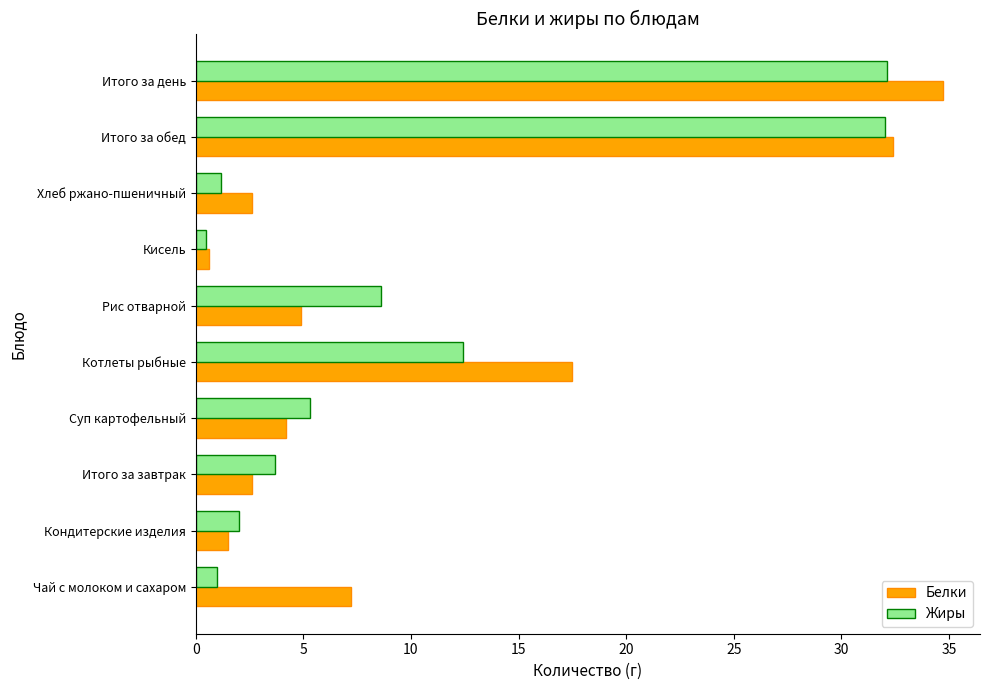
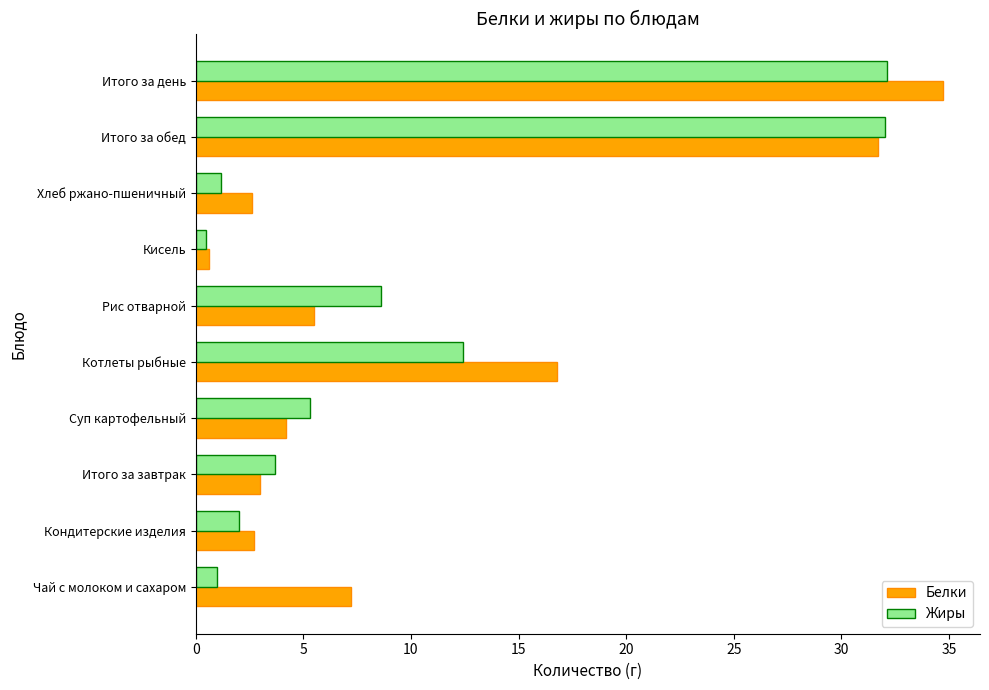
  {
    "Белки": {
      "Итого за день": 34.7,
-     "Итого за обед": 32.4,
+     "Итого за обед": 31.7,
      "Хлеб ржано-пшеничный": 2.6,
      "Кисель": 0.6,
-     "Рис отварной": 4.9,
-     "Котлеты рыбные": 17.5,
+     "Рис отварной": 5.5,
+     "Котлеты рыбные": 16.8,
      "Суп картофельный": 4.2,
-     "Итого за завтрак": 2.6,
-     "Кондитерские изделия": 1.5,
+     "Итого за завтрак": 3.0,
+     "Кондитерские изделия": 2.7,
      "Чай с молоком и сахаром": 7.2
    },
    "Жиры": {
      "Итого за день": 32.1,
      "Итого за обед": 32.0,
      "Хлеб ржано-пшеничный": 1.2,
      "Кисель": 0.5,
      "Рис отварной": 8.6,
      "Котлеты рыбные": 12.4,
      "Суп картофельный": 5.3,
      "Итого за завтрак": 3.7,
      "Кондитерские изделия": 2.0,
      "Чай с молоком и сахаром": 1.0
    }
  }
